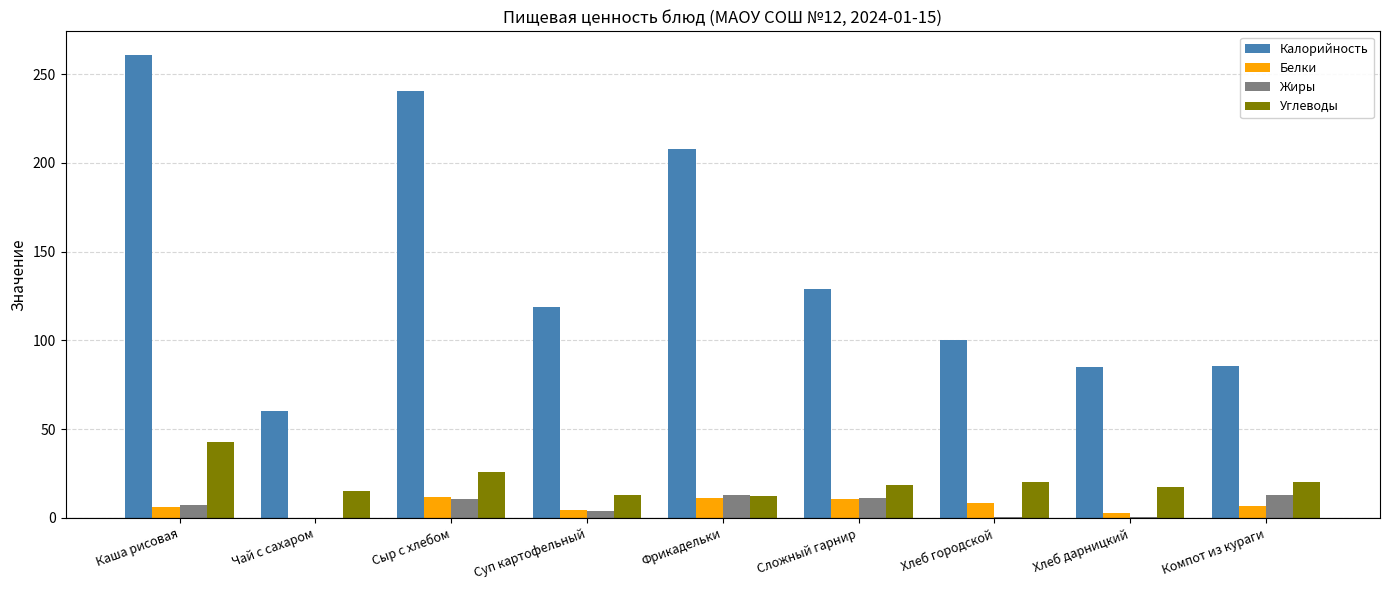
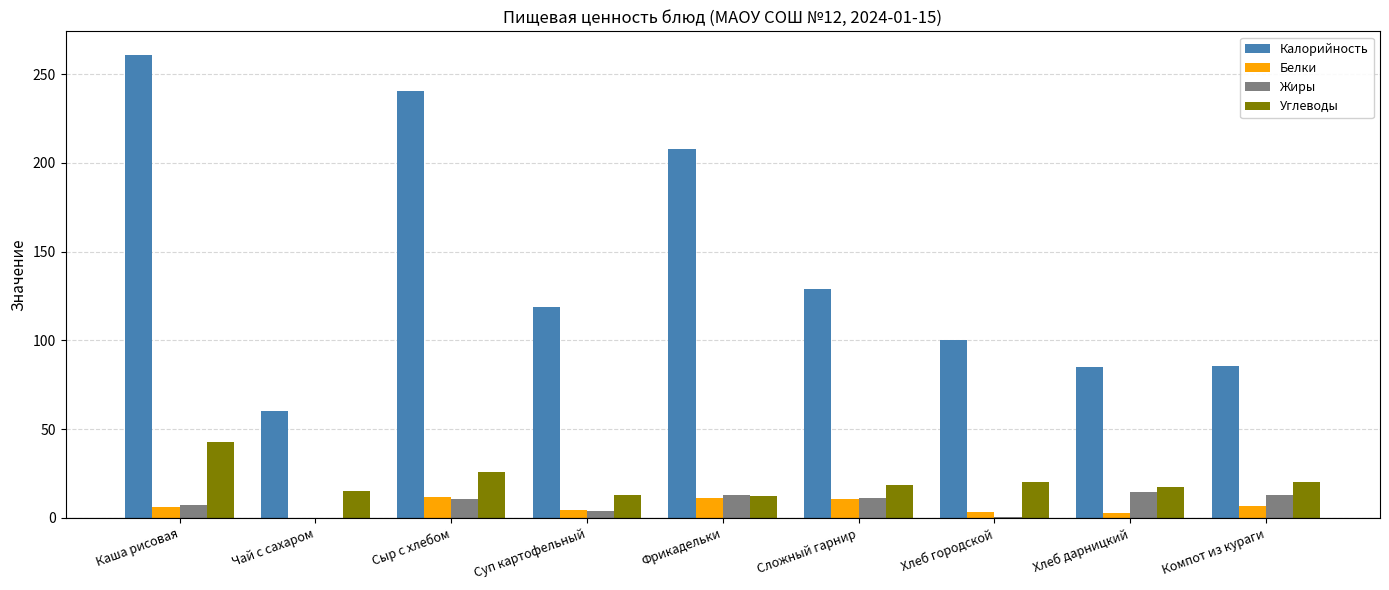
  {
    "Калорийность": {
      "Каша рисовая": 261,
      "Чай с сахаром": 60,
      "Сыр с хлебом": 241,
      "Суп картофельный": 119,
      "Фрикадельки": 208,
      "Сложный гарнир": 129,
      "Хлеб городской": 100,
      "Хлеб дарницкий": 85,
      "Компот из кураги": 86
    },
    "Белки": {
      "Каша рисовая": 6,
      "Сыр с хлебом": 12,
      "Суп картофельный": 4,
      "Фрикадельки": 11,
      "Сложный гарнир": 11,
-     "Хлеб городской": 9,
+     "Хлеб городской": 3,
      "Хлеб дарницкий": 3,
      "Компот из кураги": 7
    },
    "Жиры": {
      "Каша рисовая": 7,
      "Сыр с хлебом": 10,
      "Суп картофельный": 4,
      "Фрикадельки": 13,
      "Сложный гарнир": 11,
-     "Хлеб дарницкий": 0,
+     "Хлеб дарницкий": 15,
      "Компот из кураги": 13
    },
    "Углеводы": {
      "Каша рисовая": 43,
      "Чай с сахаром": 15,
      "Сыр с хлебом": 26,
      "Суп картофельный": 13,
      "Фрикадельки": 12,
      "Сложный гарнир": 18,
      "Хлеб городской": 20,
      "Хлеб дарницкий": 17,
      "Компот из кураги": 20
    }
  }
